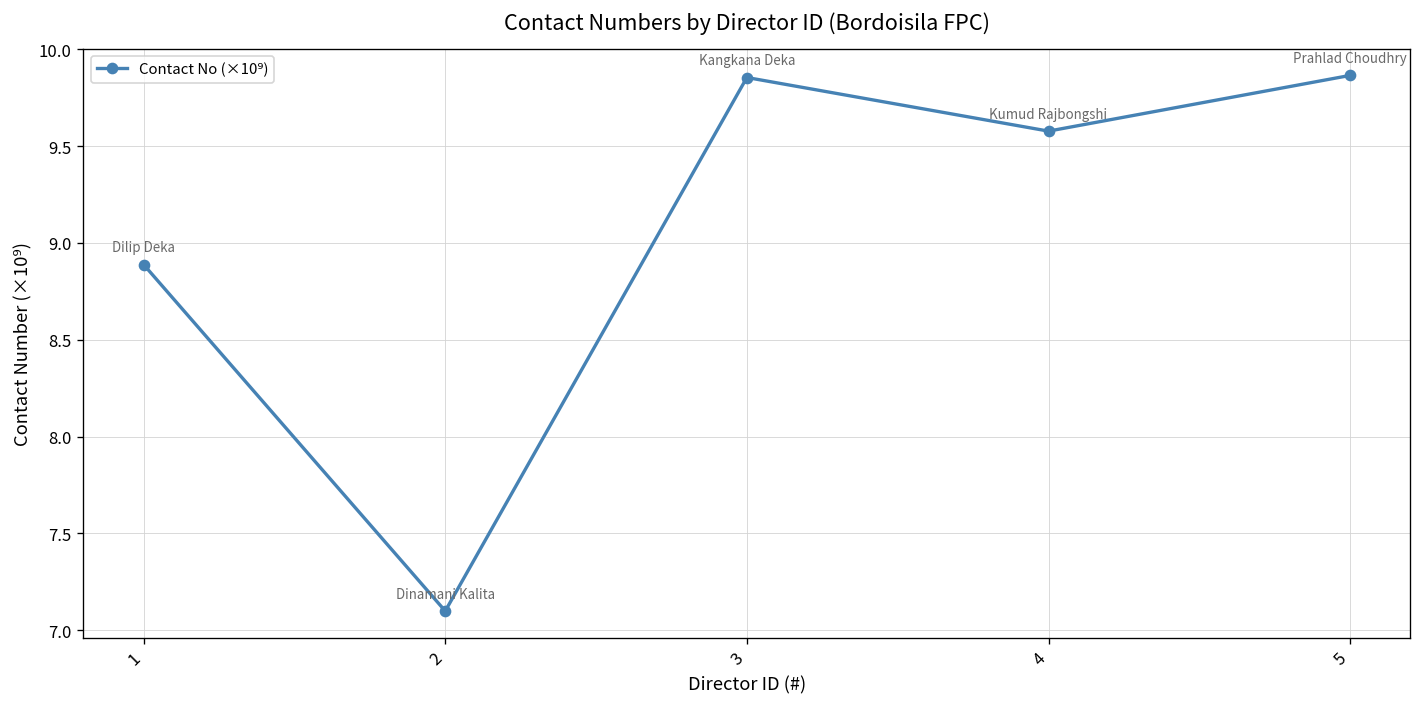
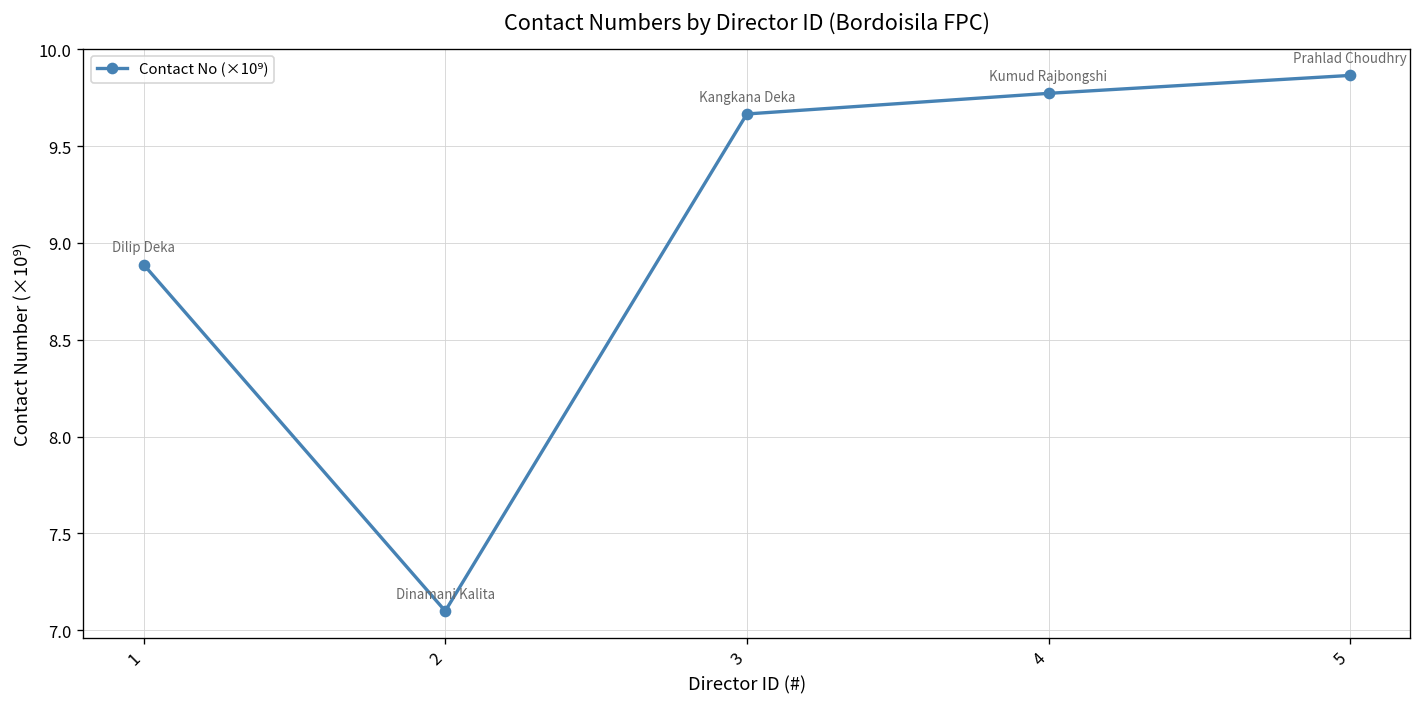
  {
    "1": 8.89,
    "2": 7.10,
-   "3": 9.85,
-   "4": 9.58,
+   "3": 9.67,
+   "4": 9.77,
    "5": 9.86
  }
